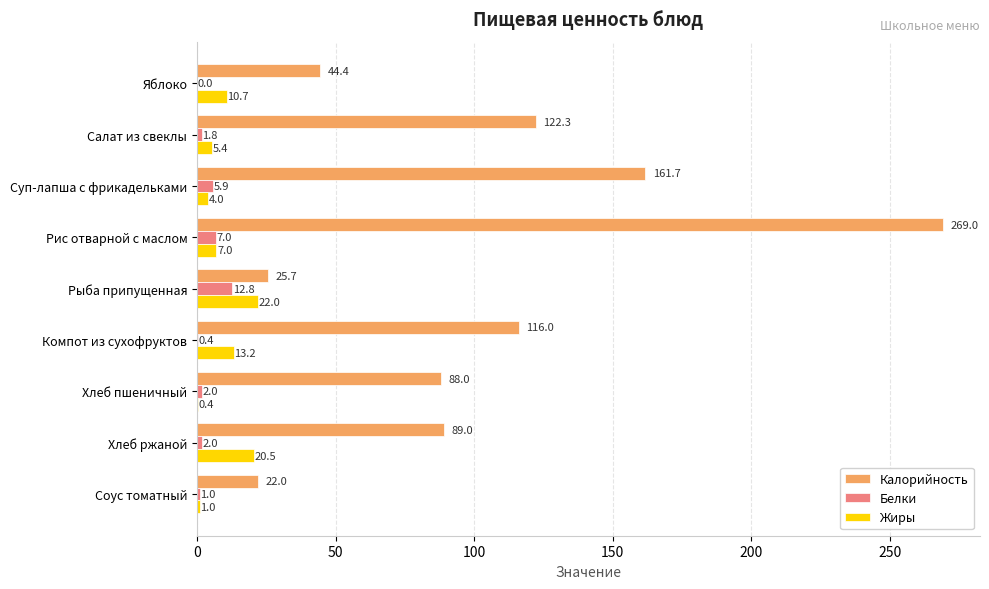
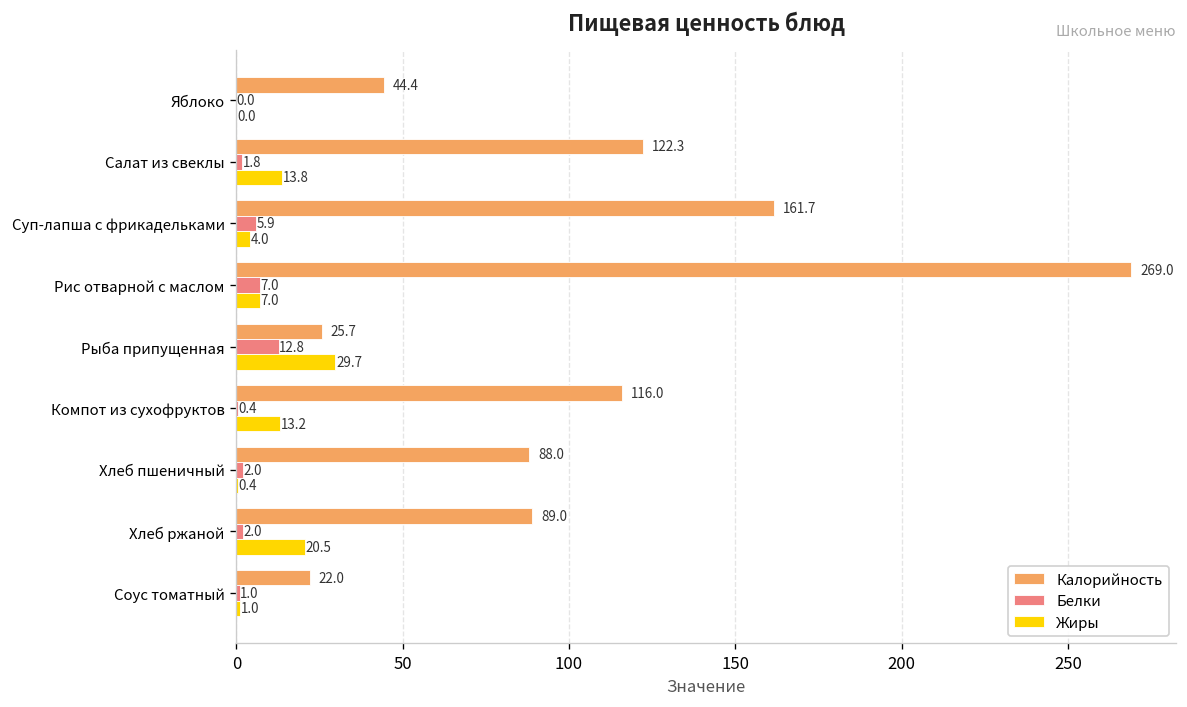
  {
    "Жиры": {
-     "Яблоко": 10.7,
-     "Салат из свеклы": 5.4,
+     "Яблоко": 0.0,
+     "Салат из свеклы": 13.8,
      "Суп-лапша с фрикадельками": 4.0,
      "Рис отварной с маслом": 7.0,
-     "Рыба припущенная": 22.0,
+     "Рыба припущенная": 29.7,
      "Компот из сухофруктов": 13.2,
      "Хлеб пшеничный": 0.4,
      "Хлеб ржаной": 20.5,
      "Соус томатный": 1.0
    }
  }
